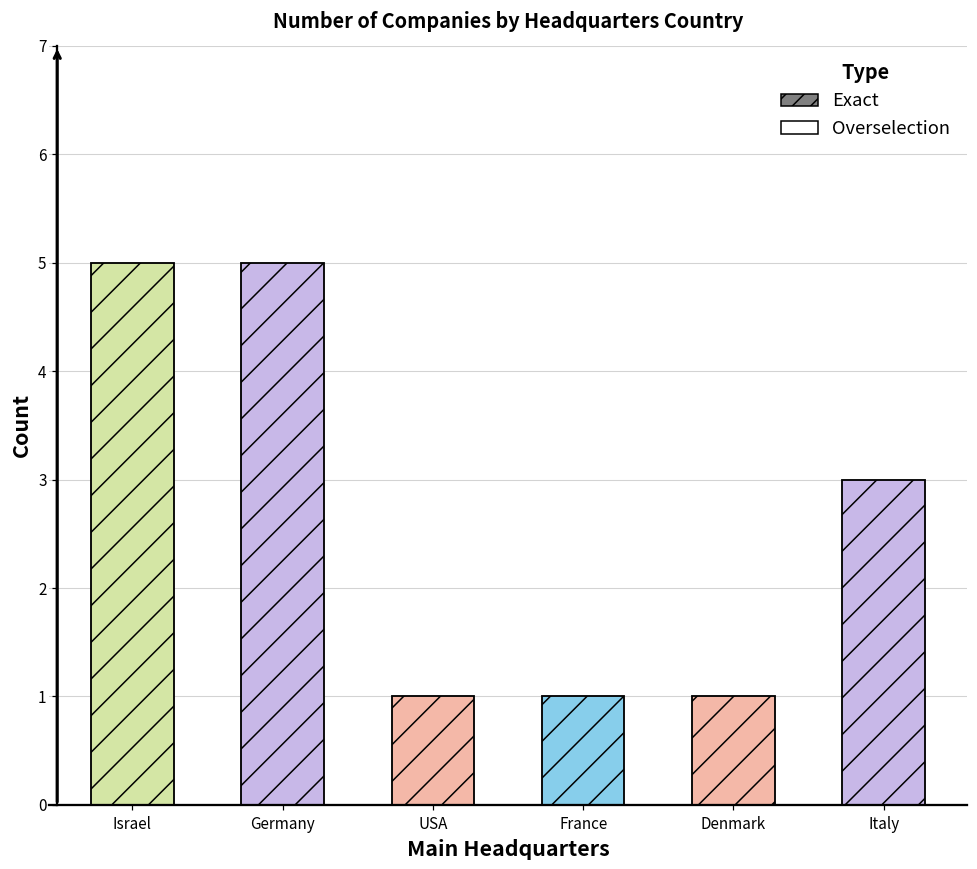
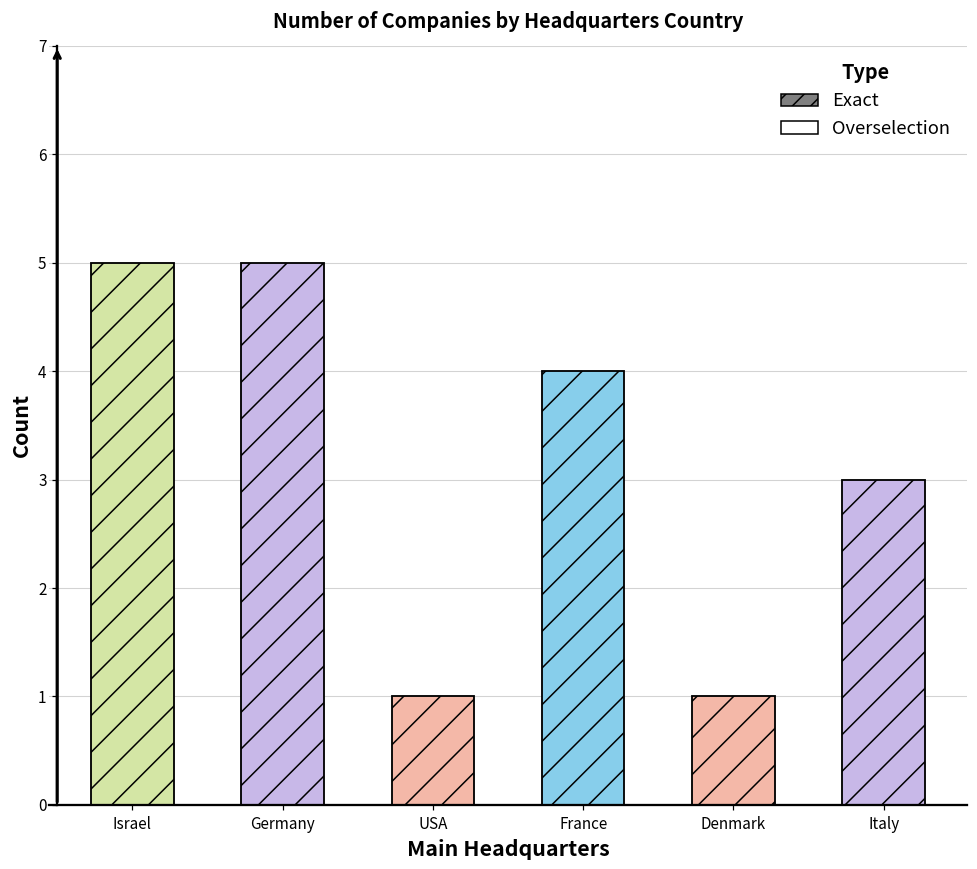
  {
    "Israel": 5,
    "Germany": 5,
    "USA": 1,
-   "France": 1,
+   "France": 4,
    "Denmark": 1,
    "Italy": 3
  }
